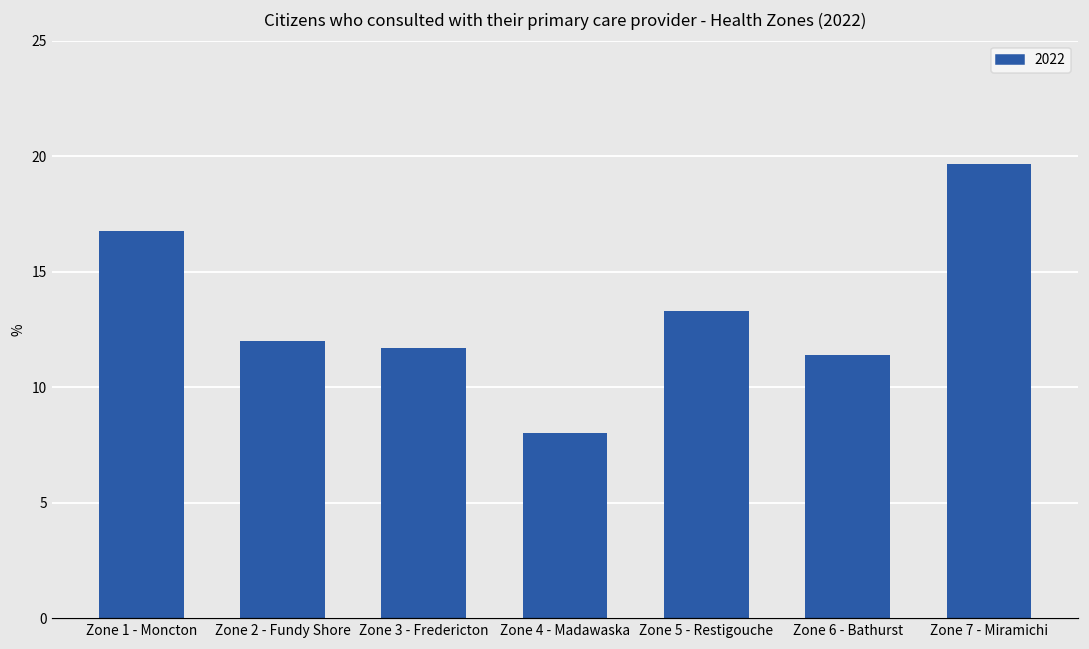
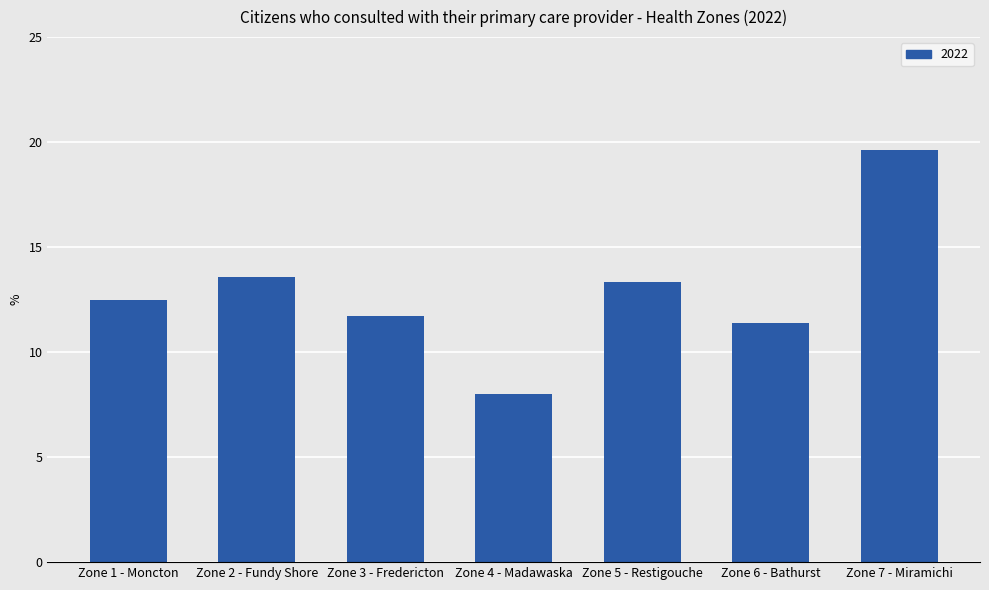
  {
-   "Zone 1 - Moncton": 16.8,
-   "Zone 2 - Fundy Shore": 12.0,
+   "Zone 1 - Moncton": 12.5,
+   "Zone 2 - Fundy Shore": 13.6,
    "Zone 3 - Fredericton": 11.7,
    "Zone 4 - Madawaska": 8.0,
    "Zone 5 - Restigouche": 13.3,
    "Zone 6 - Bathurst": 11.4,
    "Zone 7 - Miramichi": 19.6
  }
